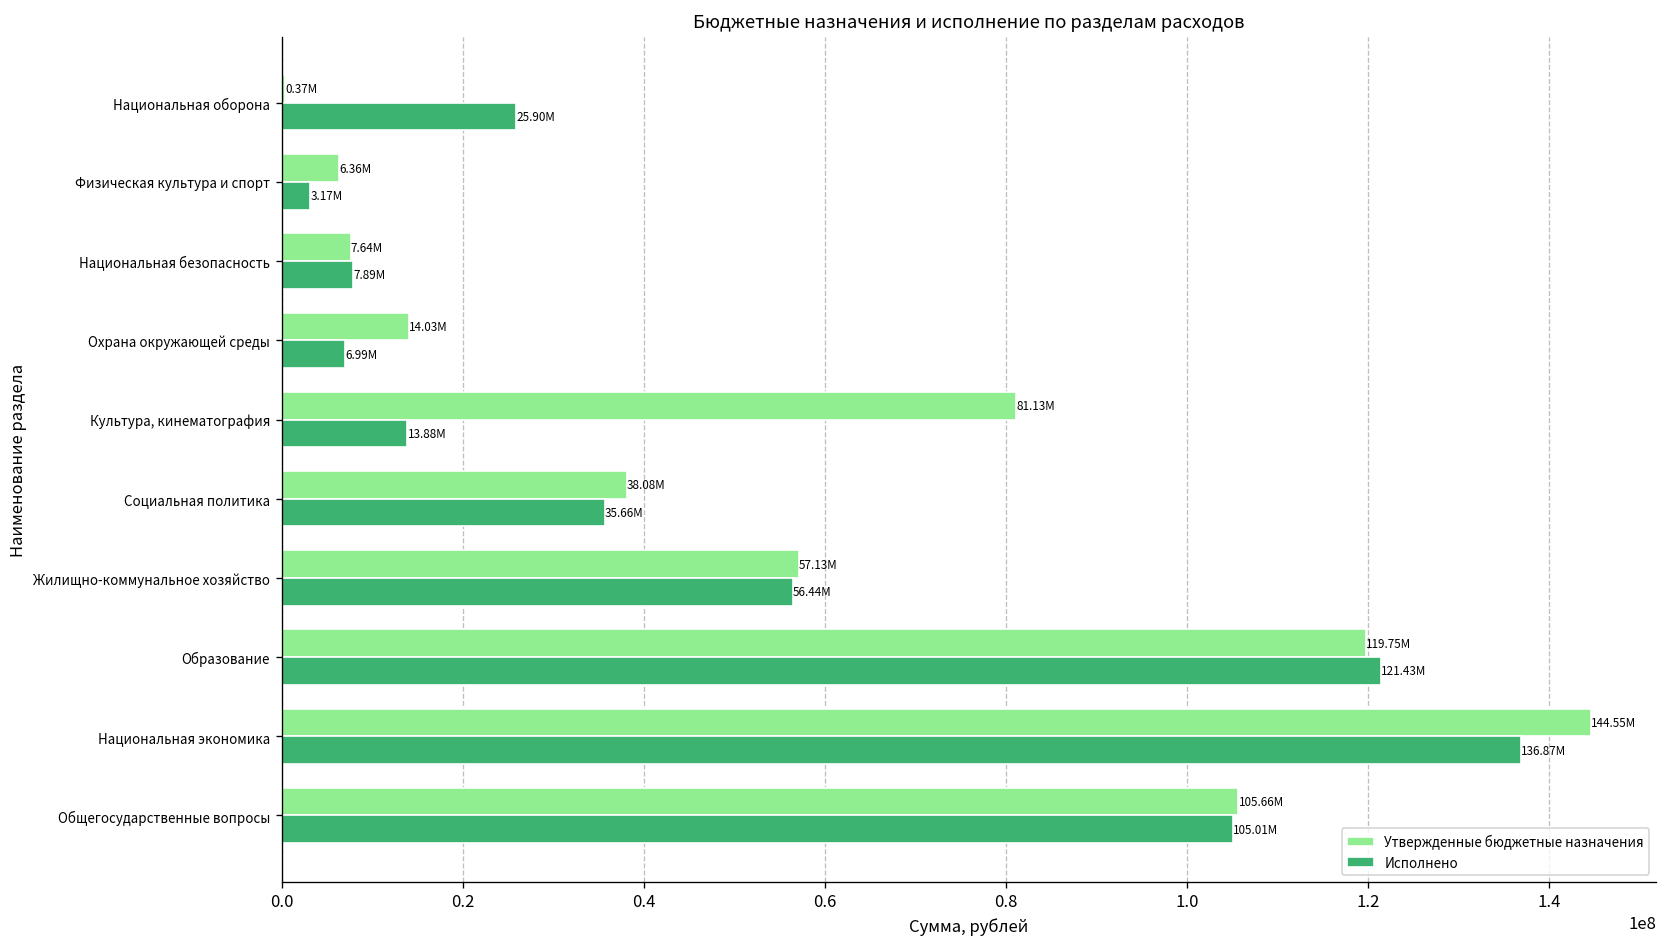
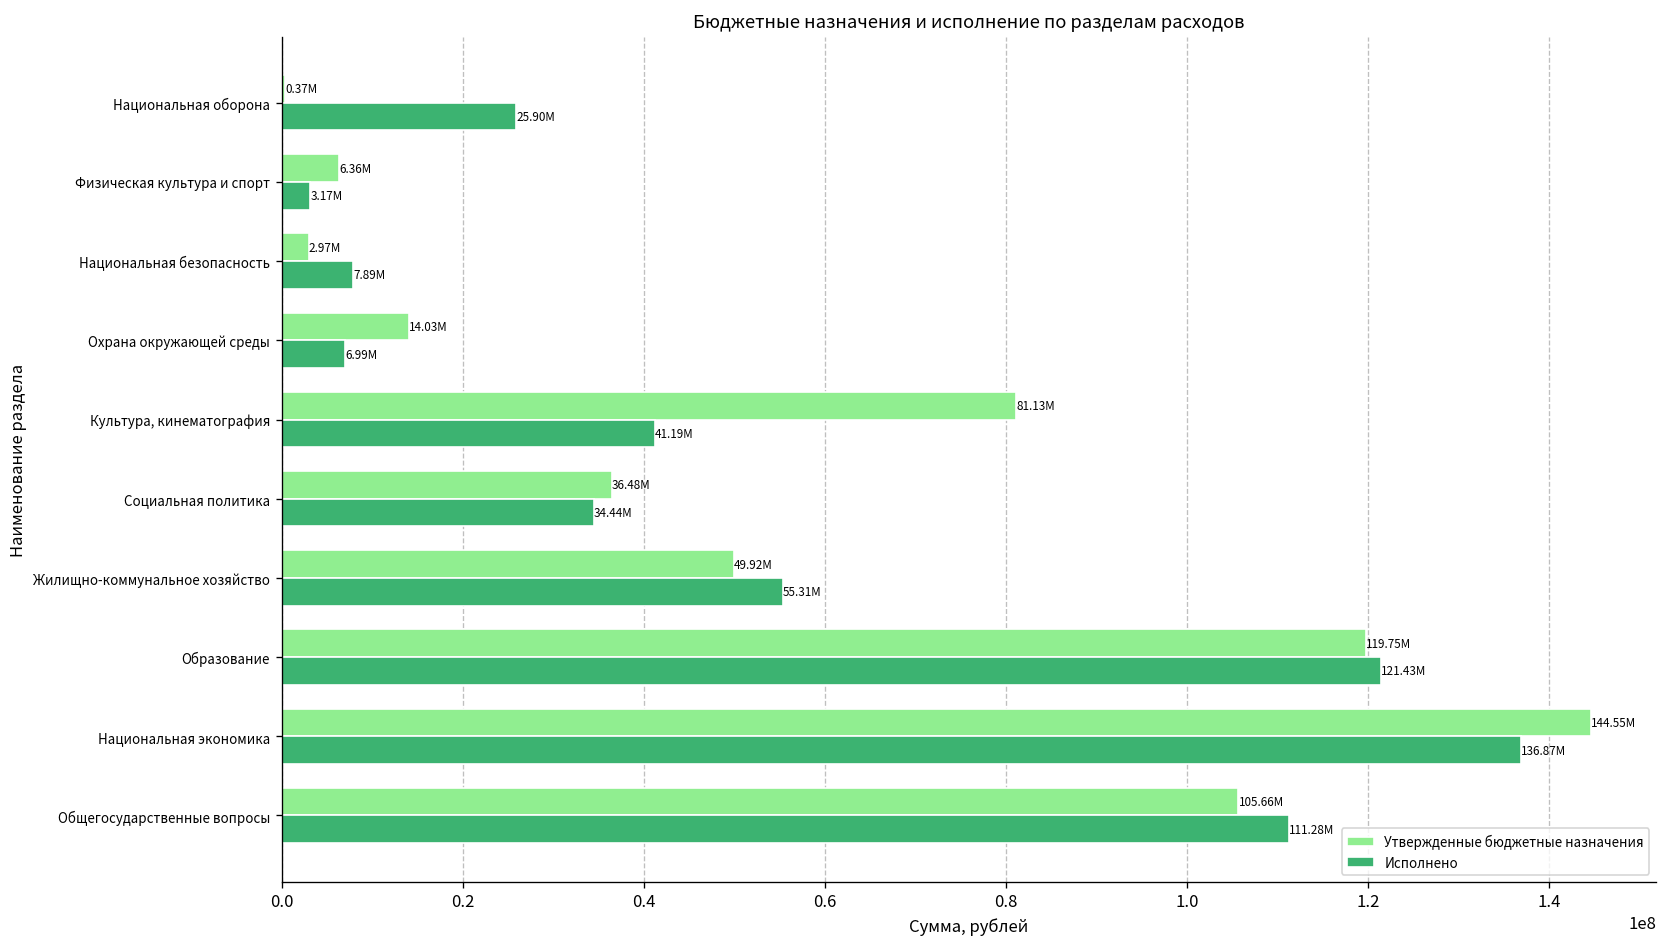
  {
    "Утвержденные бюджетные назначения": {
      "Национальная оборона": "0.37M",
      "Физическая культура и спорт": "6.36M",
-     "Национальная безопасность": "7.64M",
+     "Национальная безопасность": "2.97M",
      "Охрана окружающей среды": "14.03M",
      "Культура, кинематография": "81.13M",
-     "Социальная политика": "38.08M",
-     "Жилищно-коммунальное хозяйство": "57.13M",
+     "Социальная политика": "36.48M",
+     "Жилищно-коммунальное хозяйство": "49.92M",
      "Образование": "119.75M",
      "Национальная экономика": "144.55M",
      "Общегосударственные вопросы": "105.66M"
    },
    "Исполнено": {
      "Национальная оборона": "25.90M",
      "Физическая культура и спорт": "3.17M",
      "Национальная безопасность": "7.89M",
      "Охрана окружающей среды": "6.99M",
-     "Культура, кинематография": "13.88M",
-     "Социальная политика": "35.66M",
-     "Жилищно-коммунальное хозяйство": "56.44M",
+     "Культура, кинематография": "41.19M",
+     "Социальная политика": "34.44M",
+     "Жилищно-коммунальное хозяйство": "55.31M",
      "Образование": "121.43M",
      "Национальная экономика": "136.87M",
-     "Общегосударственные вопросы": "105.01M"
+     "Общегосударственные вопросы": "111.28M"
    }
  }
